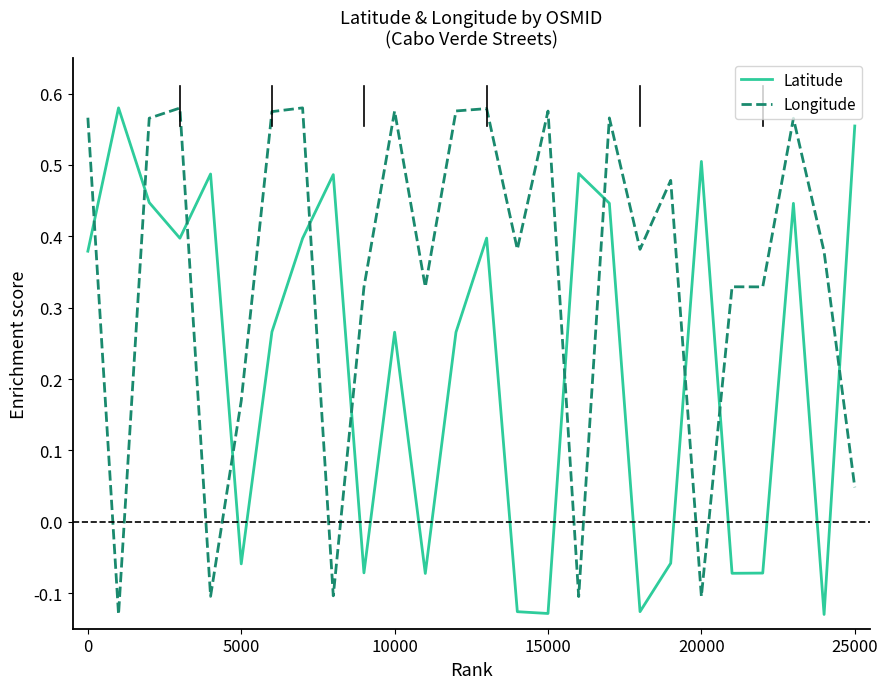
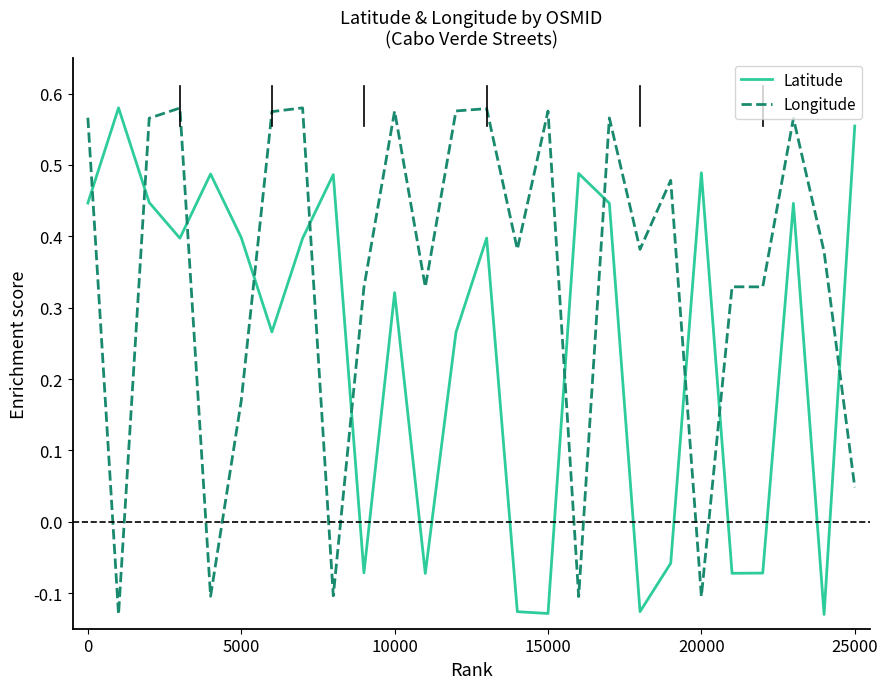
  {
    "Latitude": {
-     "0": 0.38,
-     "5000": -0.06,
-     "10000": 0.27,
+     "0": 0.45,
+     "5000": 0.40,
+     "10000": 0.32,
      "15000": -0.13,
-     "20000": 0.50,
+     "20000": 0.49,
      "25000": 0.55
    },
    "Longitude": {
      "0": 0.57,
      "5000": 0.17,
      "10000": 0.58,
      "15000": 0.58,
      "20000": -0.10,
      "25000": 0.05
    }
  }
